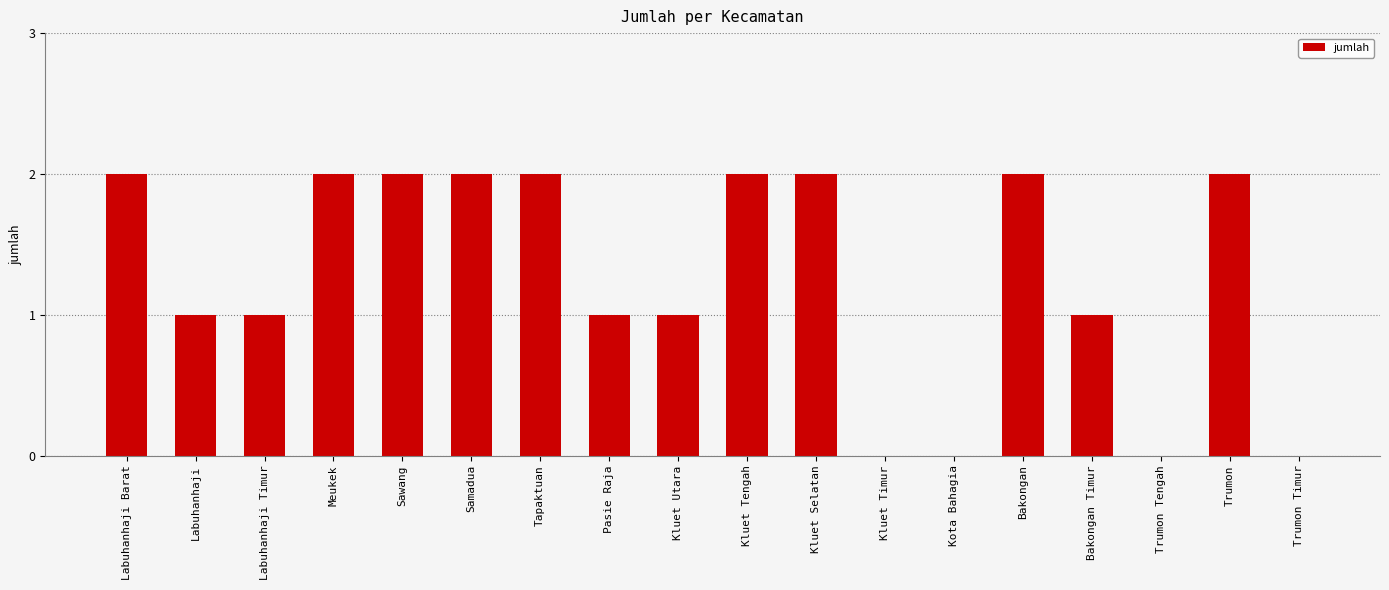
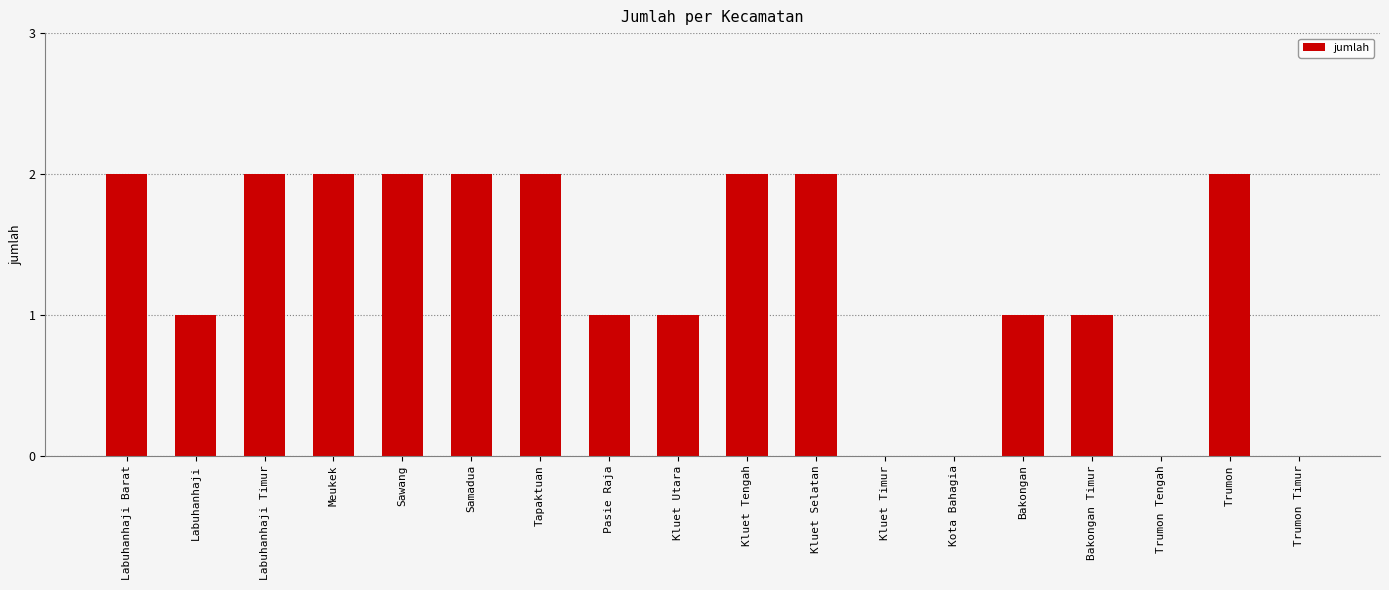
  {
    "Labuhanhaji Barat": 2,
    "Labuhanhaji": 1,
-   "Labuhanhaji Timur": 1,
+   "Labuhanhaji Timur": 2,
    "Meukek": 2,
    "Sawang": 2,
    "Samadua": 2,
    "Tapaktuan": 2,
    "Pasie Raja": 1,
    "Kluet Utara": 1,
    "Kluet Tengah": 2,
    "Kluet Selatan": 2,
    "Kluet Timur": 0,
    "Kota Bahagia": 0,
-   "Bakongan": 2,
+   "Bakongan": 1,
    "Bakongan Timur": 1,
    "Trumon Tengah": 0,
    "Trumon": 2,
    "Trumon Timur": 0
  }
